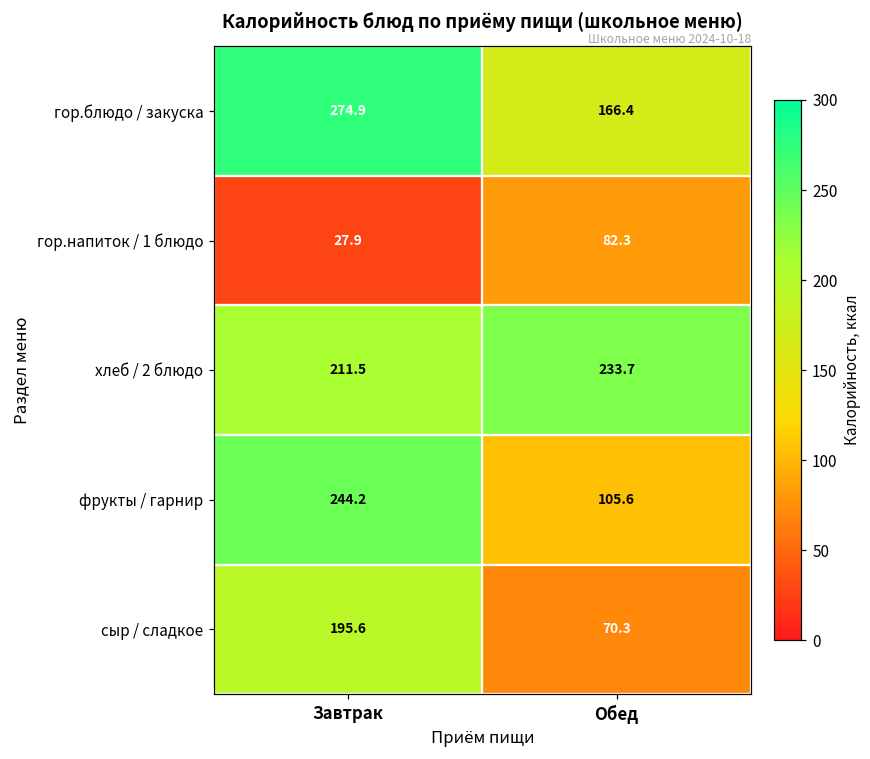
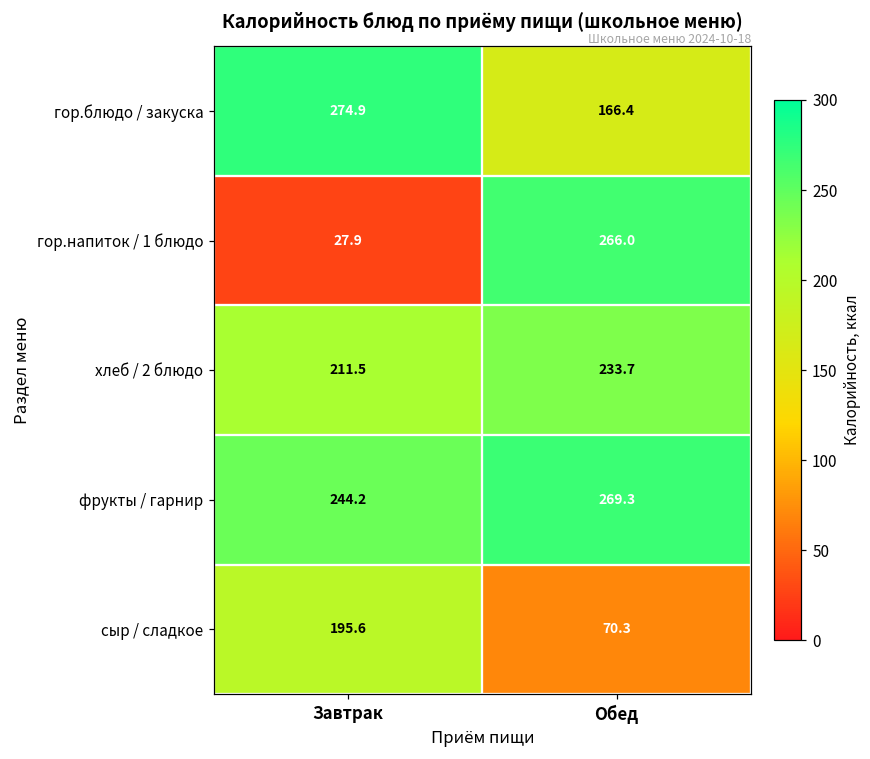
  {
    "гор.блюдо / закуска": {
      "Завтрак": 274.9,
      "Обед": 166.4
    },
    "гор.напиток / 1 блюдо": {
      "Завтрак": 27.9,
-     "Обед": 82.3
+     "Обед": 266.0
    },
    "хлеб / 2 блюдо": {
      "Завтрак": 211.5,
      "Обед": 233.7
    },
    "фрукты / гарнир": {
      "Завтрак": 244.2,
-     "Обед": 105.6
+     "Обед": 269.3
    },
    "сыр / сладкое": {
      "Завтрак": 195.6,
      "Обед": 70.3
    }
  }
